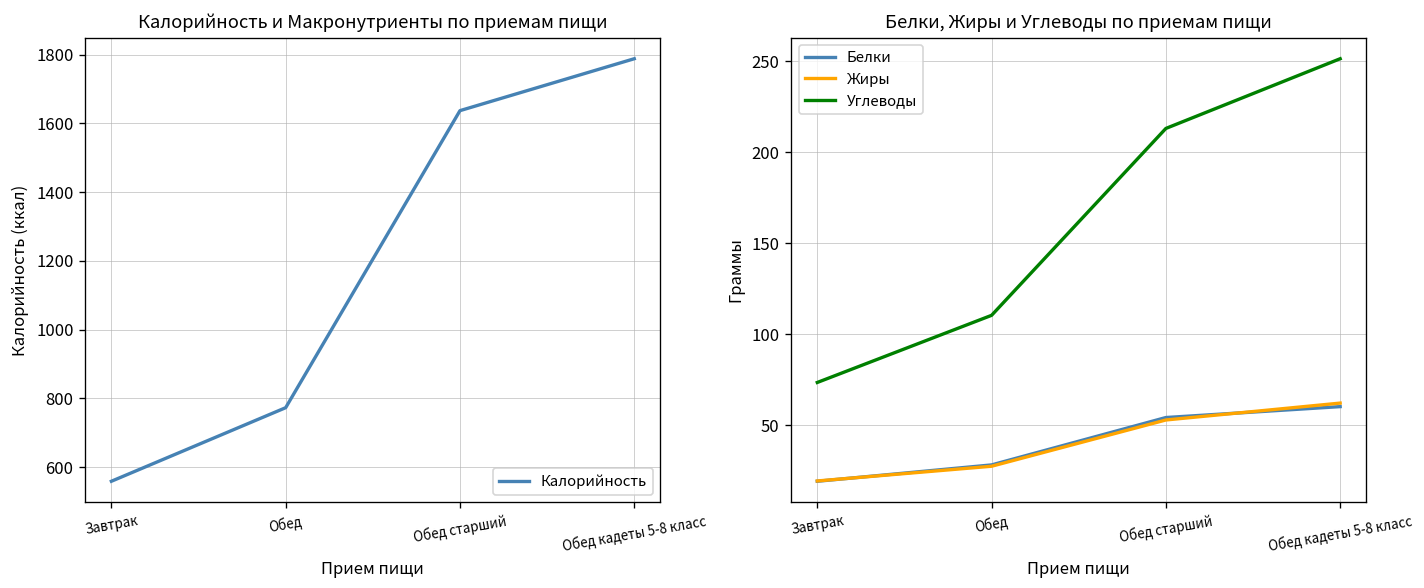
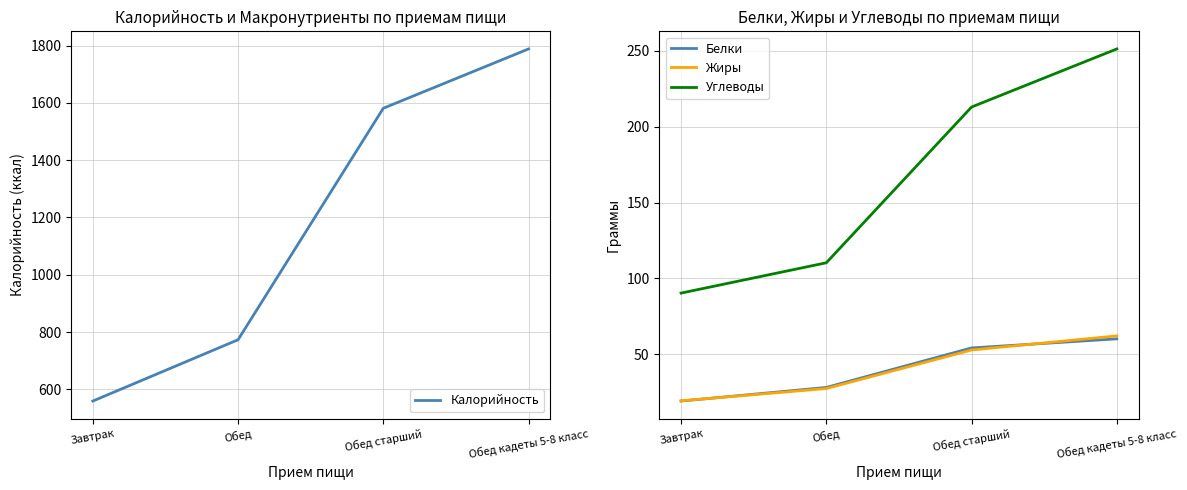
  {
    "Калорийность и Макронутриенты по приемам пищи": {
      "Завтрак": 560,
      "Обед": 770,
-     "Обед старший": 1640,
+     "Обед старший": 1580,
      "Обед кадеты 5-8 класс": 1790
    },
    "Белки, Жиры и Углеводы по приемам пищи": {
      "Белки": {
        "Обед кадеты 5-8 класс": 60
      },
      "Жиры": {
        "Обед кадеты 5-8 класс": 62
      },
      "Углеводы": {
-       "Завтрак": 73,
+       "Завтрак": 90,
        "Обед": 110,
        "Обед старший": 213,
        "Обед кадеты 5-8 класс": 251
      }
    }
  }
